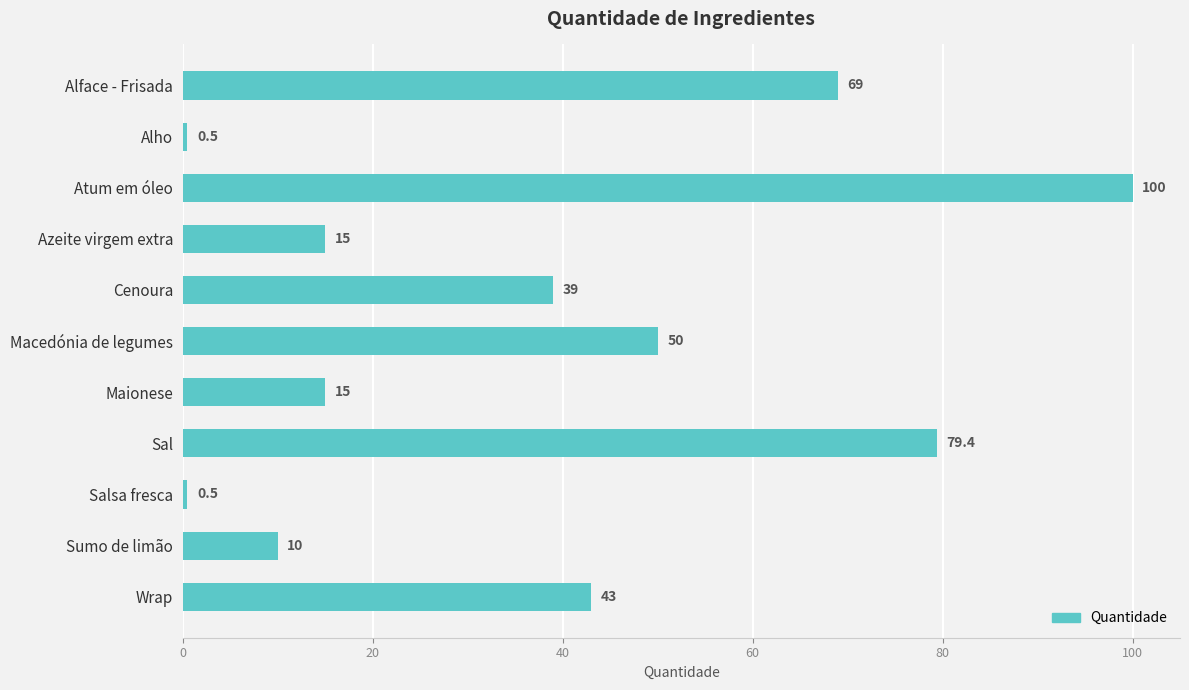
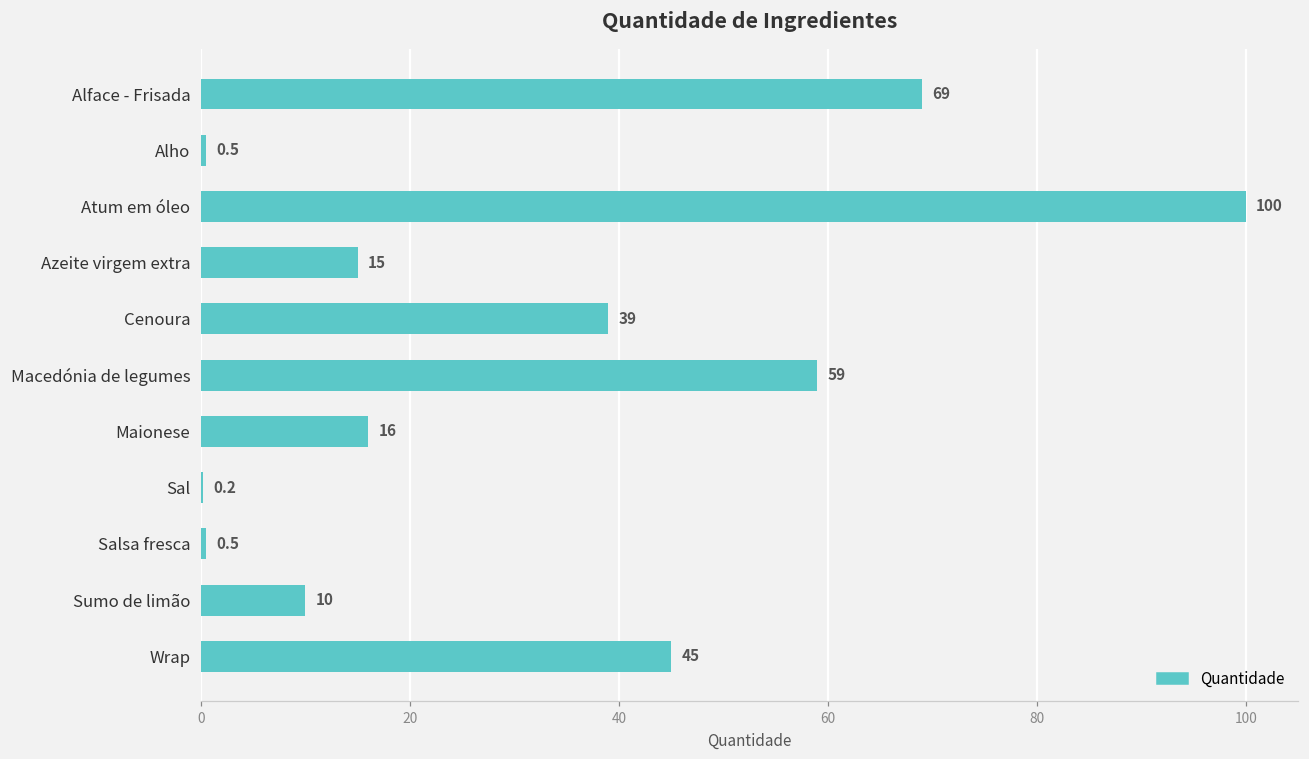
  {
    "Alface - Frisada": 69,
    "Alho": 0.5,
    "Atum em óleo": 100,
    "Azeite virgem extra": 15,
    "Cenoura": 39,
-   "Macedónia de legumes": 50,
-   "Maionese": 15,
-   "Sal": 79.4,
+   "Macedónia de legumes": 59,
+   "Maionese": 16,
+   "Sal": 0.2,
    "Salsa fresca": 0.5,
    "Sumo de limão": 10,
-   "Wrap": 43
+   "Wrap": 45
  }
